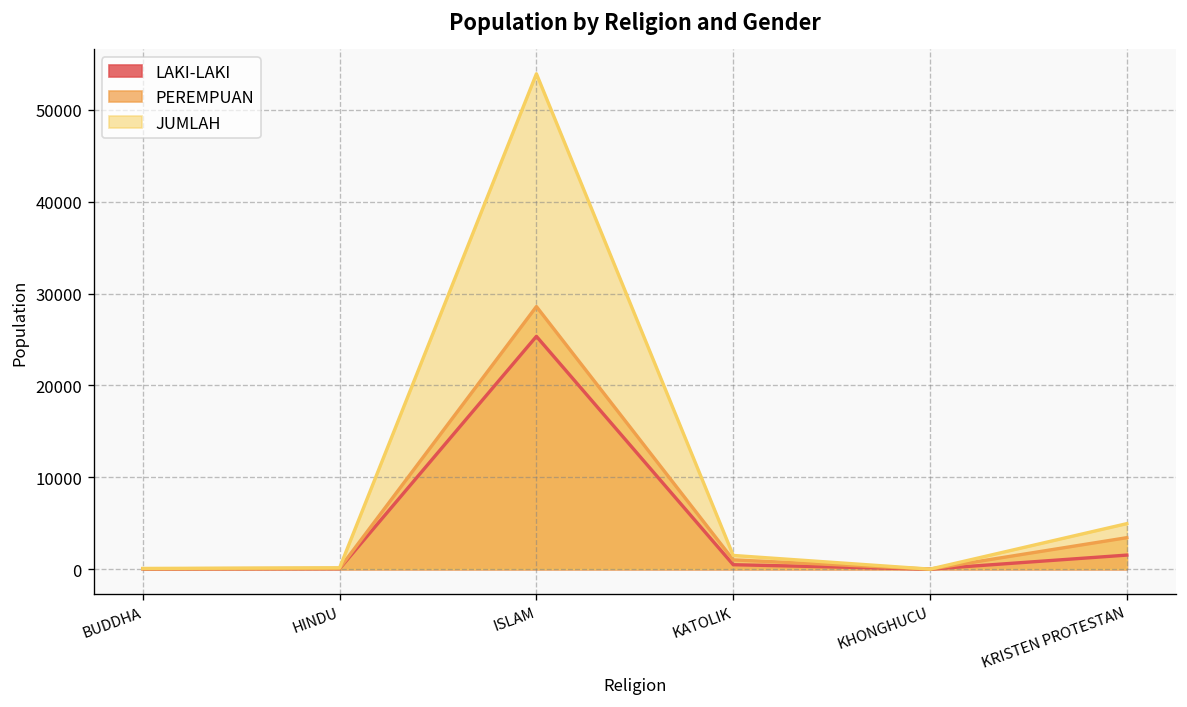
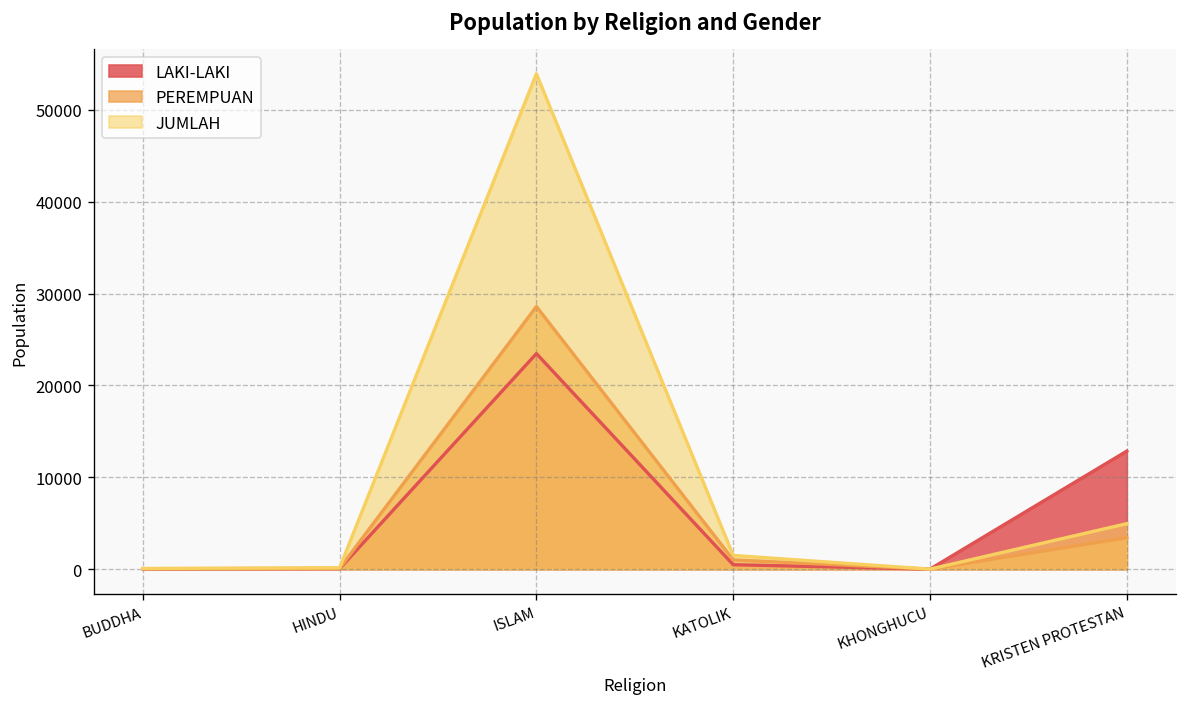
  {
    "LAKI-LAKI": {
-     "ISLAM": 25000,
+     "ISLAM": 23000,
      "KATOLIK": 0,
-     "KRISTEN PROTESTAN": 2000
+     "KRISTEN PROTESTAN": 13000
    }
  }
